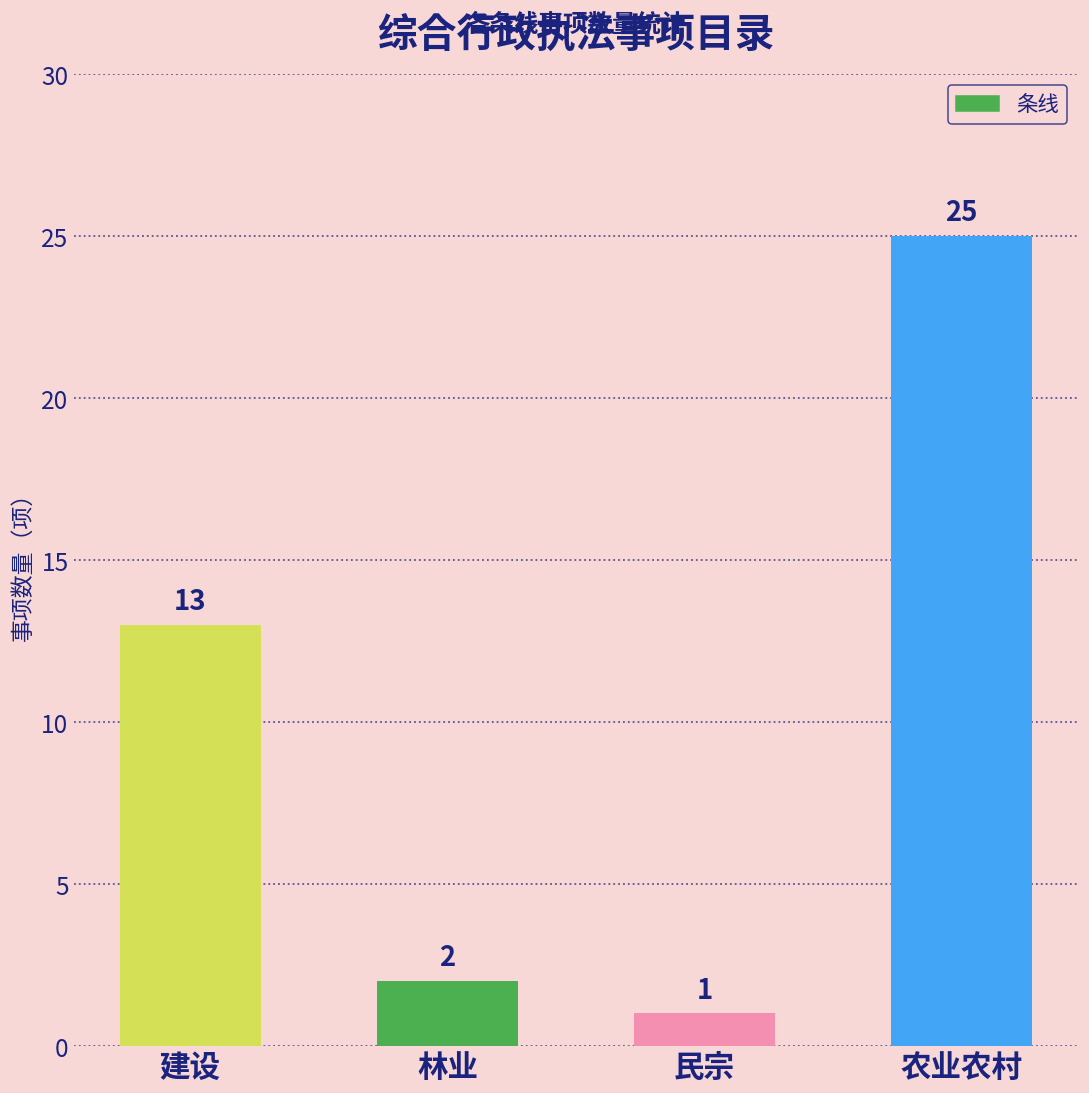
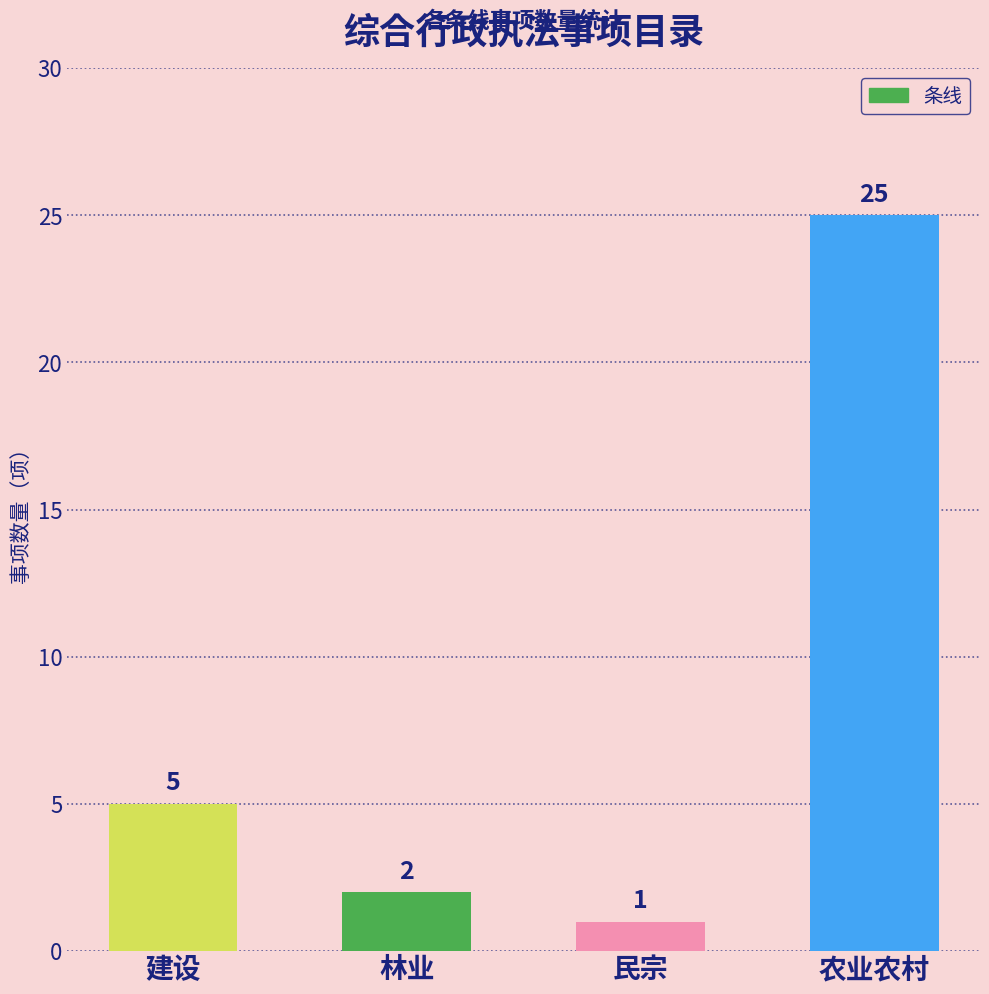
  {
-   "建设": 13,
+   "建设": 5,
    "林业": 2,
    "民宗": 1,
    "农业农村": 25
  }
